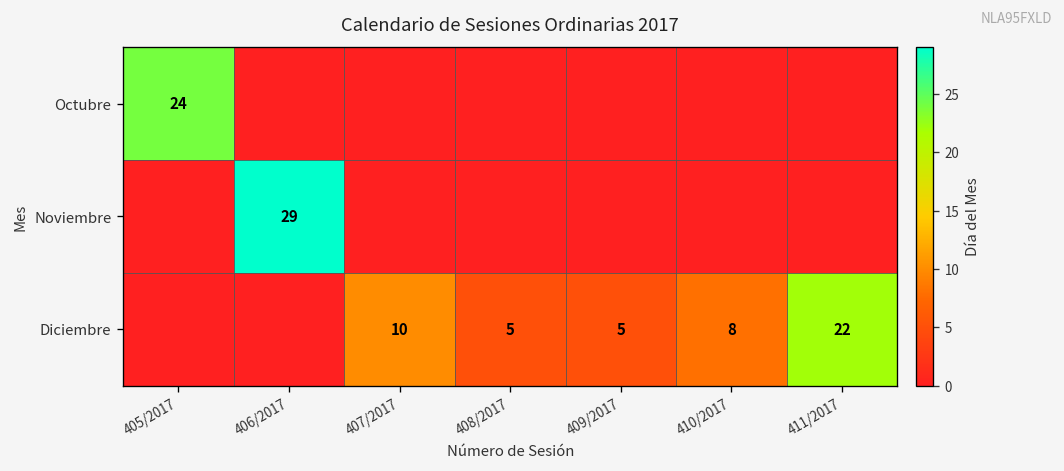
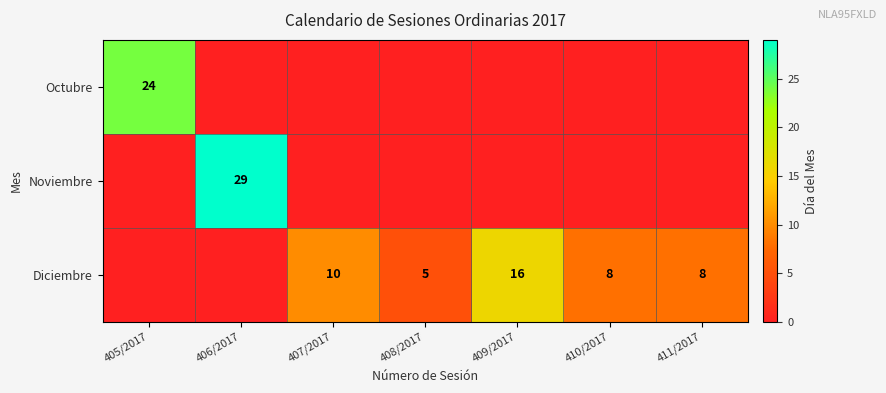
  {
    "Octubre": {
      "405/2017": 24
    },
    "Noviembre": {
      "406/2017": 29
    },
    "Diciembre": {
      "407/2017": 10,
      "408/2017": 5,
-     "409/2017": 5,
+     "409/2017": 16,
      "410/2017": 8,
-     "411/2017": 22
+     "411/2017": 8
    }
  }
